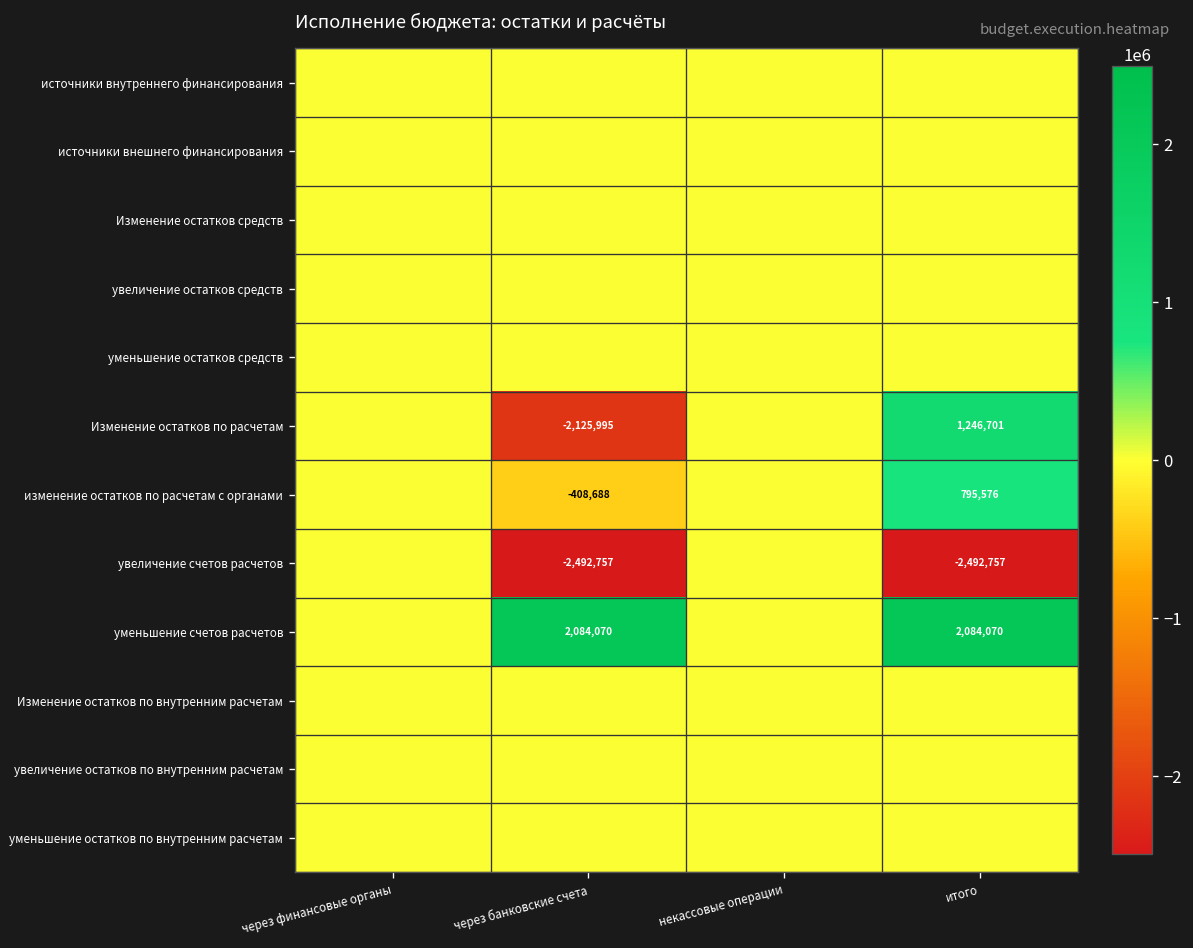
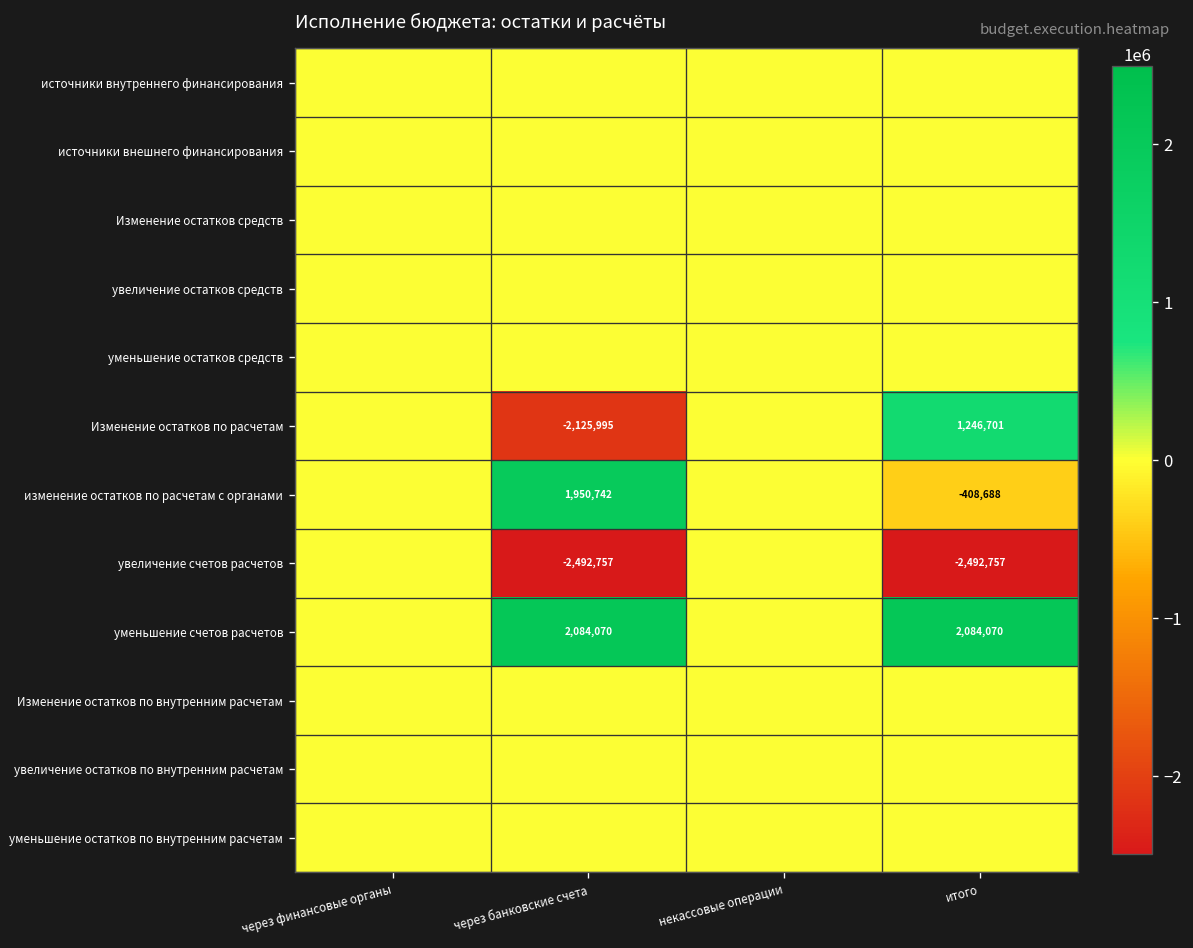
  {
    "Изменение остатков по расчетам": {
      "через банковские счета": "-2,125,995",
      "итого": "1,246,701"
    },
    "изменение остатков по расчетам с органами": {
-     "через банковские счета": "-408,688",
-     "итого": "795,576"
+     "через банковские счета": "1,950,742",
+     "итого": "-408,688"
    },
    "увеличение счетов расчетов": {
      "через банковские счета": "-2,492,757",
      "итого": "-2,492,757"
    },
    "уменьшение счетов расчетов": {
      "через банковские счета": "2,084,070",
      "итого": "2,084,070"
    }
  }
